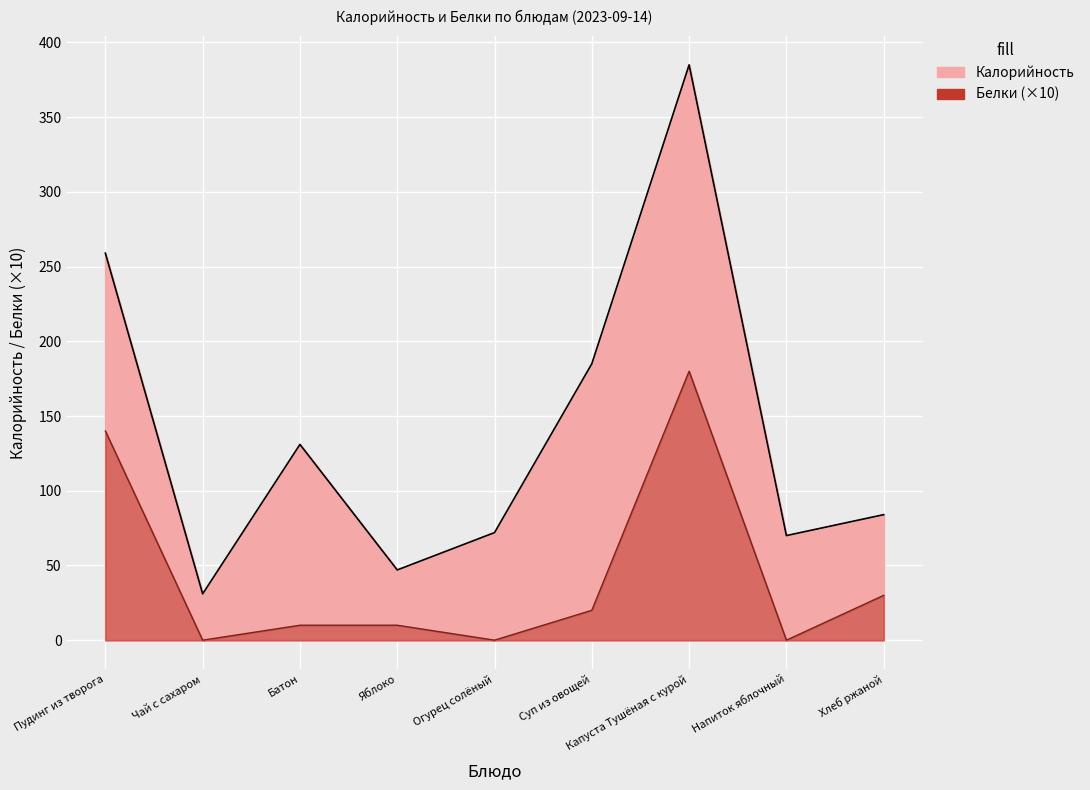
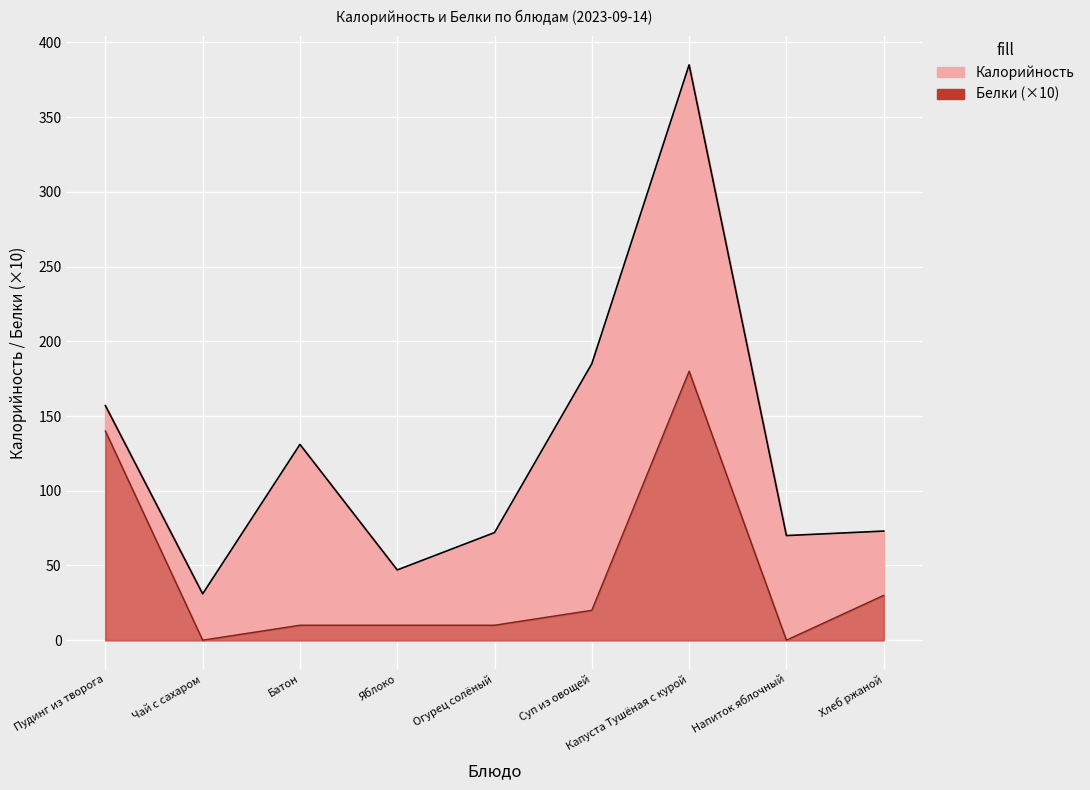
  {
    "Калорийность": {
-     "Пудинг из творога": 259,
+     "Пудинг из творога": 157,
      "Чай с сахаром": 31,
      "Батон": 131,
      "Яблоко": 47,
      "Огурец солёный": 72,
      "Суп из овощей": 185,
      "Капуста Тушёная с курой": 385,
      "Напиток яблочный": 70,
-     "Хлеб ржаной": 84
+     "Хлеб ржаной": 73
    },
    "Белки (×10)": {
      "Пудинг из творога": 140,
      "Чай с сахаром": 0,
      "Батон": 10,
      "Яблоко": 10,
-     "Огурец солёный": 0,
+     "Огурец солёный": 10,
      "Суп из овощей": 20,
      "Капуста Тушёная с курой": 180,
      "Напиток яблочный": 0,
      "Хлеб ржаной": 30
    }
  }
